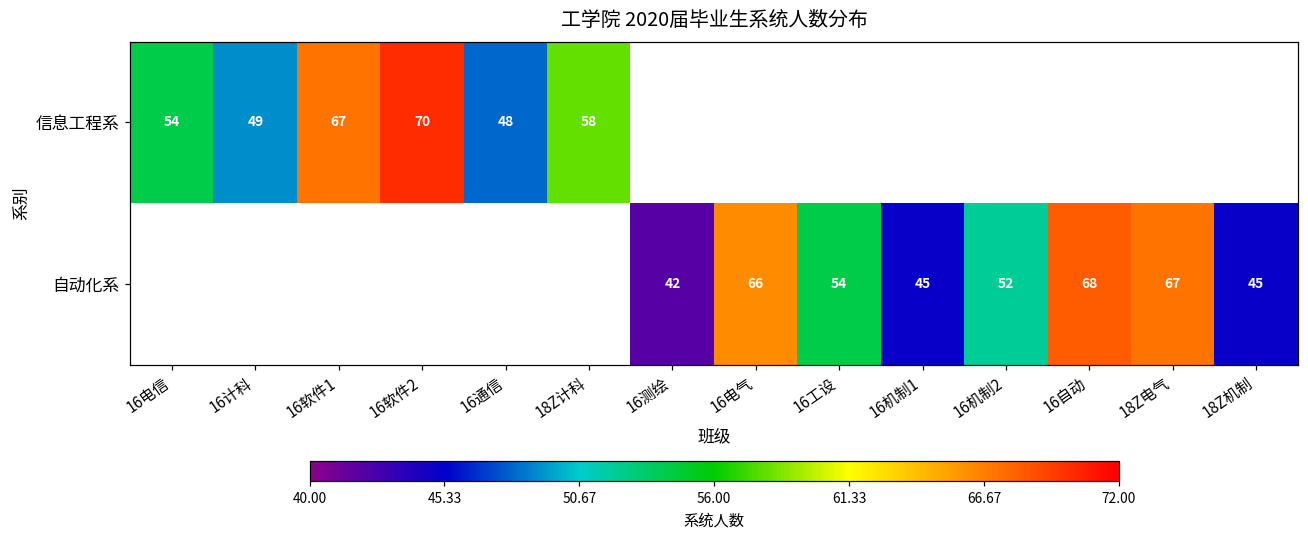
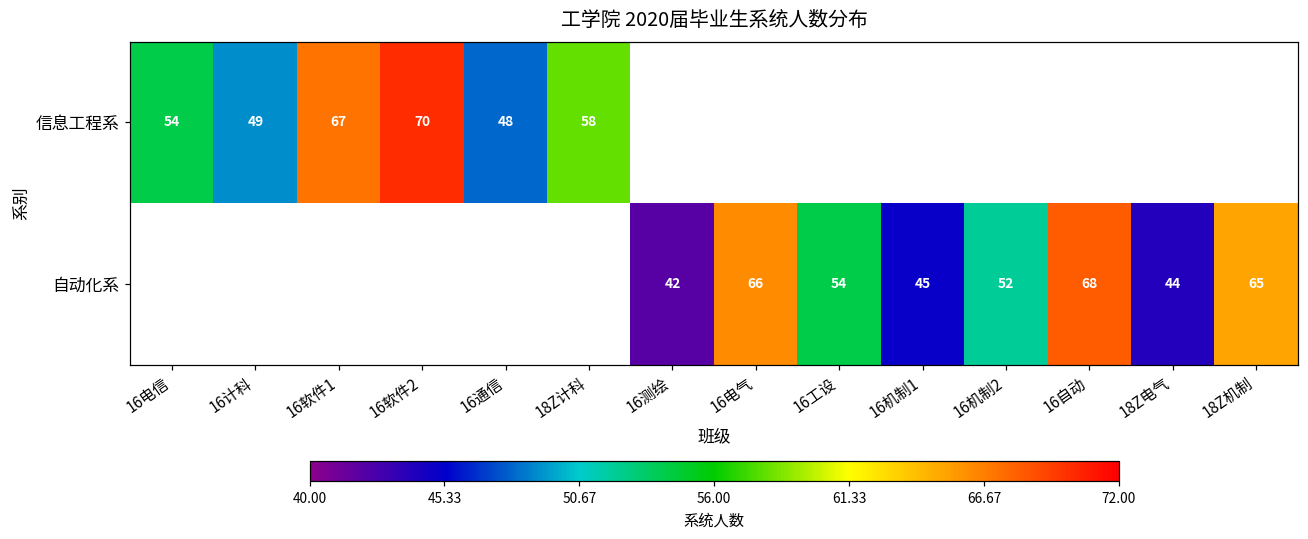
  {
    "信息工程系": {
      "16电信": 54,
      "16计科": 49,
      "16软件1": 67,
      "16软件2": 70,
      "16通信": 48,
      "18Z计科": 58
    },
    "自动化系": {
      "16测绘": 42,
      "16电气": 66,
      "16工设": 54,
      "16机制1": 45,
      "16机制2": 52,
      "16自动": 68,
-     "18Z电气": 67,
-     "18Z机制": 45
+     "18Z电气": 44,
+     "18Z机制": 65
    }
  }
